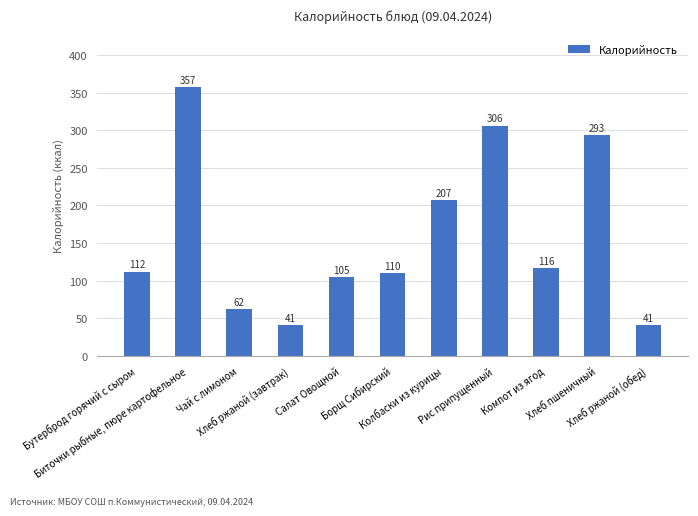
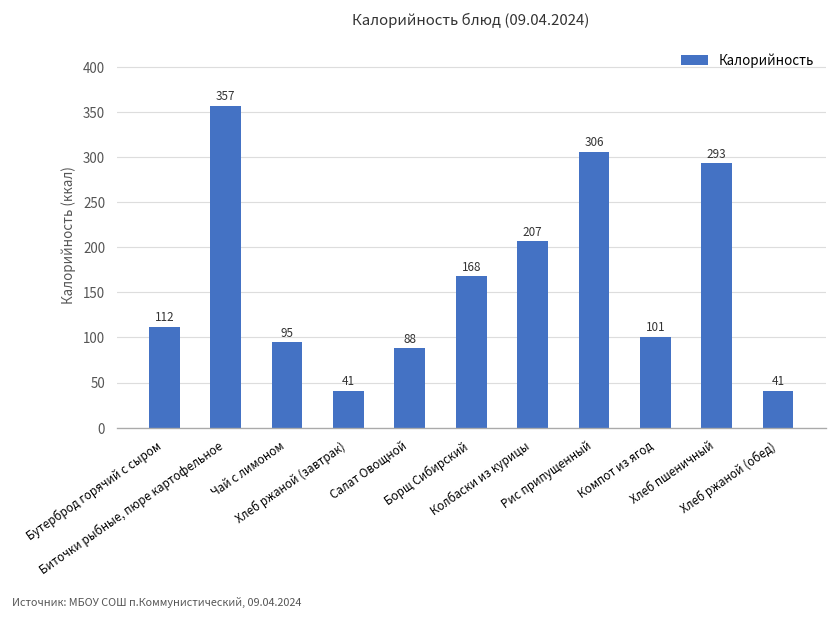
  {
    "Бутерброд горячий с сыром": 112,
    "Биточки рыбные, пюре картофельное": 357,
-   "Чай с лимоном": 62,
+   "Чай с лимоном": 95,
    "Хлеб ржаной (завтрак)": 41,
-   "Салат Овощной": 105,
-   "Борщ Сибирский": 110,
+   "Салат Овощной": 88,
+   "Борщ Сибирский": 168,
    "Колбаски из курицы": 207,
    "Рис припущенный": 306,
-   "Компот из ягод": 116,
+   "Компот из ягод": 101,
    "Хлеб пшеничный": 293,
    "Хлеб ржаной (обед)": 41
  }
